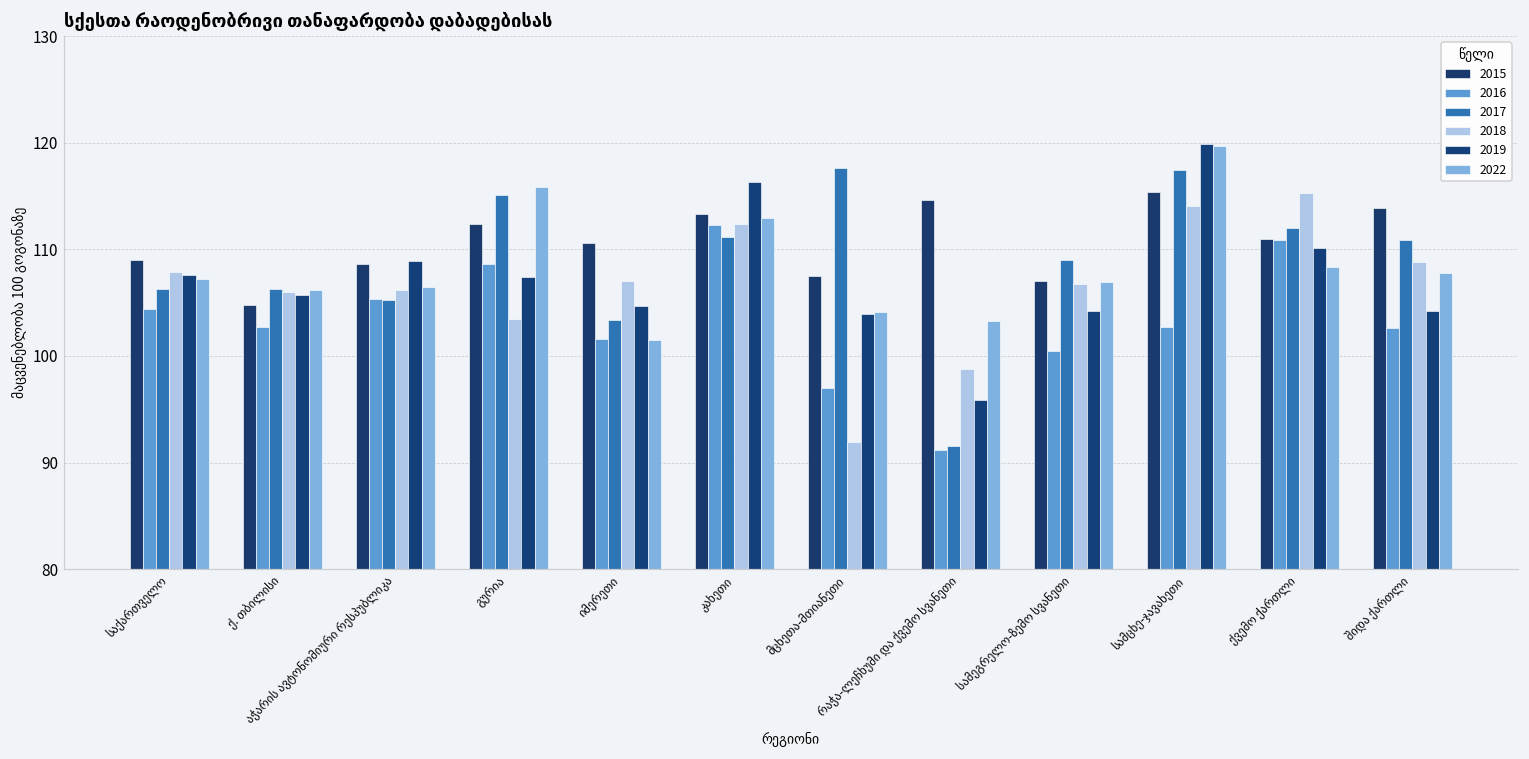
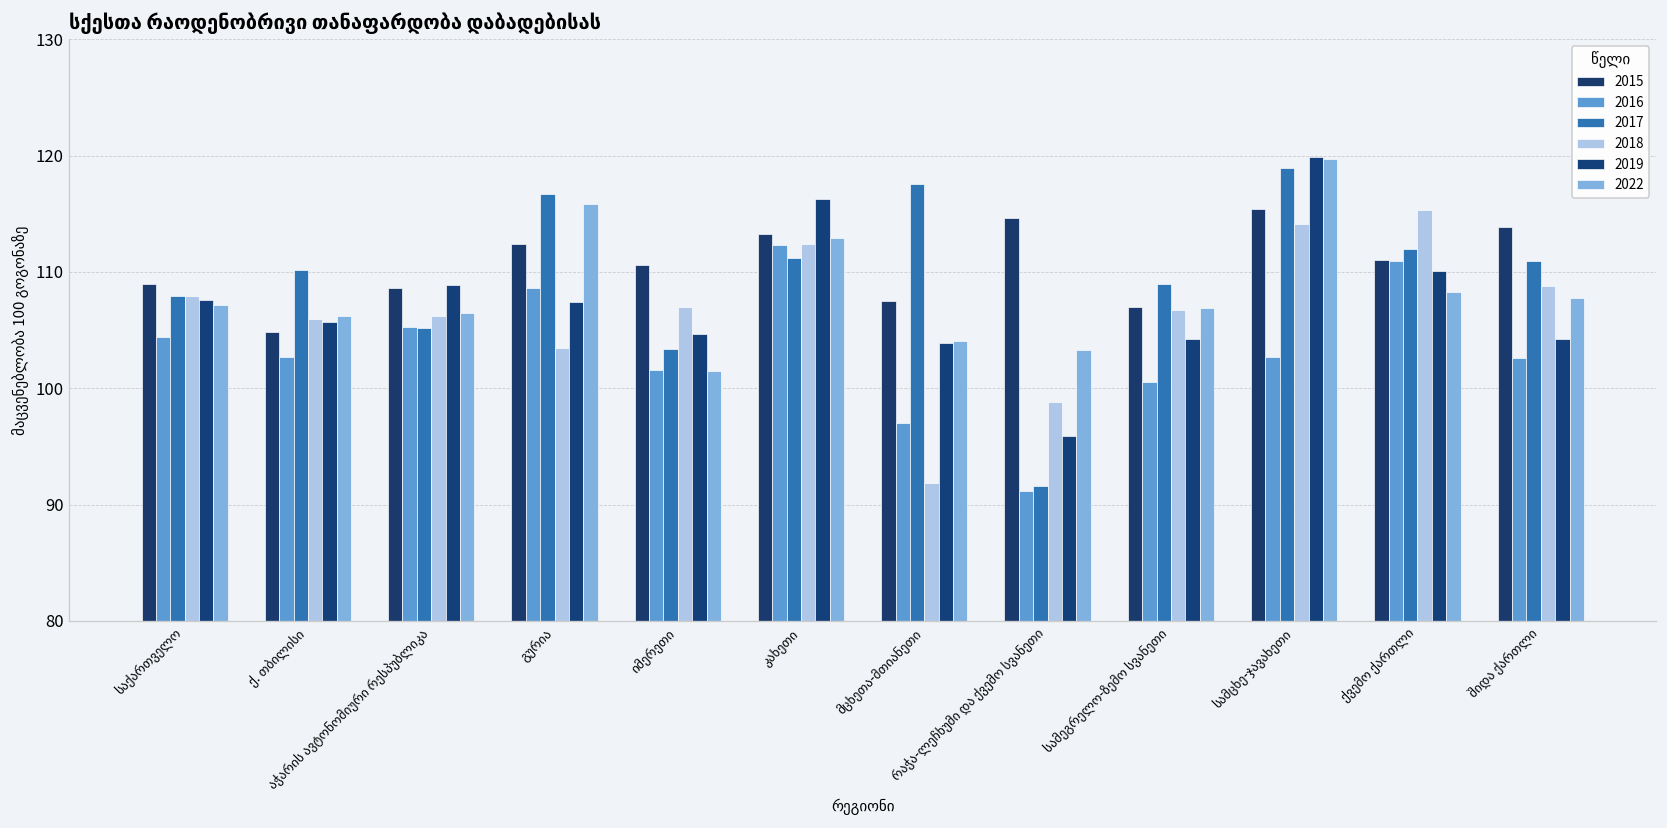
  {
    "2017": {
-     "საქართველო": 106,
-     "ქ. თბილისი": 106,
+     "საქართველო": 108,
+     "ქ. თბილისი": 110,
      "აჭარის ავტონომიური რესპუბლიკა": 105,
-     "გურია": 115,
+     "გურია": 117,
      "იმერეთი": 103,
      "კახეთი": 111,
      "მცხეთა-მთიანეთი": 118,
      "რაჭა-ლეჩხუმი და ქვემო სვანეთი": 92,
      "სამეგრელო-ზემო სვანეთი": 109,
-     "სამცხე-ჯავახეთი": 117,
+     "სამცხე-ჯავახეთი": 119,
      "ქვემო ქართლი": 112,
      "შიდა ქართლი": 111
    }
  }
